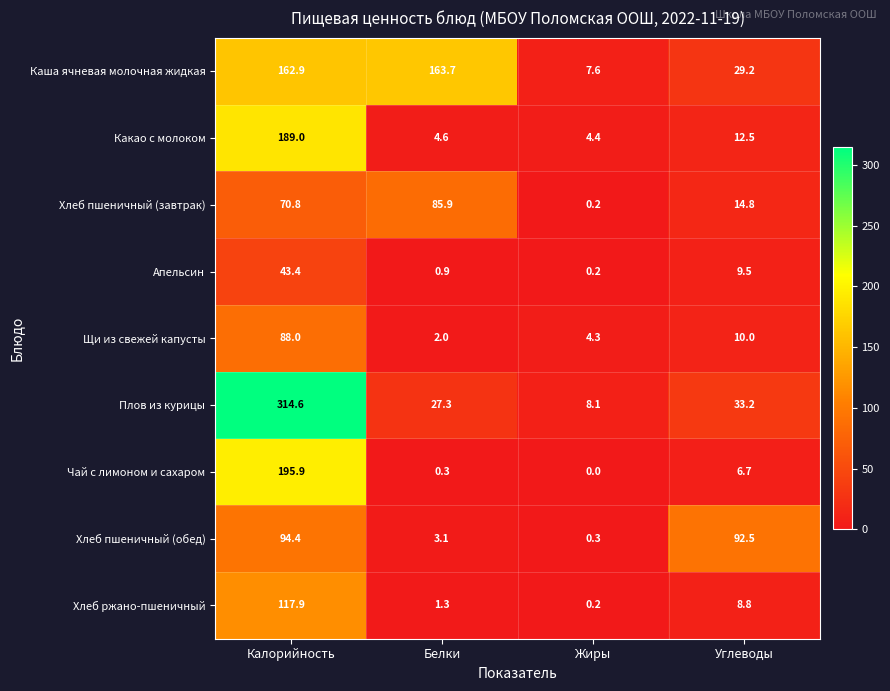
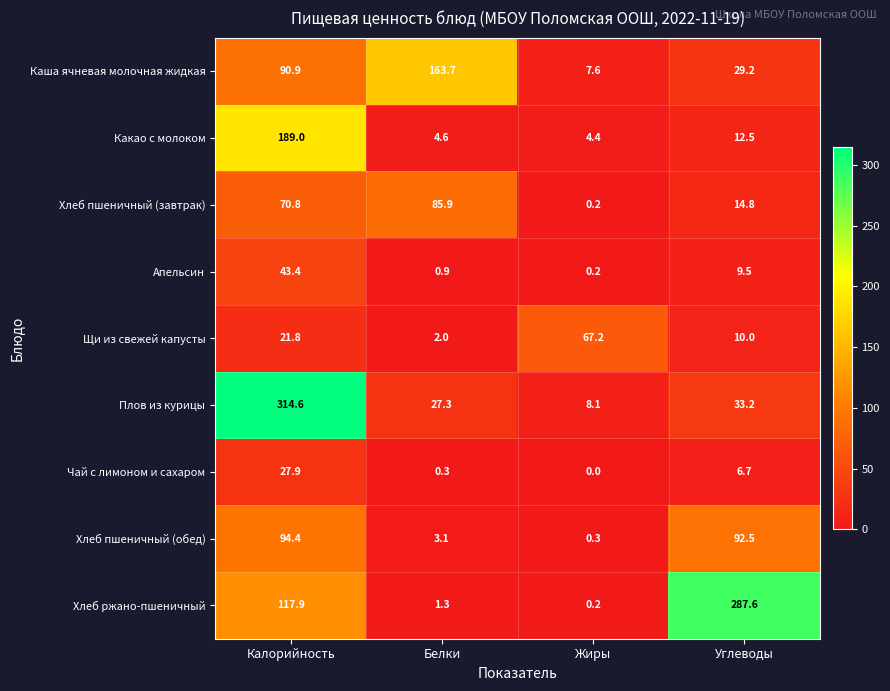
  {
    "Каша ячневая молочная жидкая": {
-     "Калорийность": 162.9,
+     "Калорийность": 90.9,
      "Белки": 163.7,
      "Жиры": 7.6,
      "Углеводы": 29.2
    },
    "Какао с молоком": {
      "Калорийность": 189.0,
      "Белки": 4.6,
      "Жиры": 4.4,
      "Углеводы": 12.5
    },
    "Хлеб пшеничный (завтрак)": {
      "Калорийность": 70.8,
      "Белки": 85.9,
      "Жиры": 0.2,
      "Углеводы": 14.8
    },
    "Апельсин": {
      "Калорийность": 43.4,
      "Белки": 0.9,
      "Жиры": 0.2,
      "Углеводы": 9.5
    },
    "Щи из свежей капусты": {
-     "Калорийность": 88.0,
+     "Калорийность": 21.8,
      "Белки": 2.0,
-     "Жиры": 4.3,
+     "Жиры": 67.2,
      "Углеводы": 10.0
    },
    "Плов из курицы": {
      "Калорийность": 314.6,
      "Белки": 27.3,
      "Жиры": 8.1,
      "Углеводы": 33.2
    },
    "Чай с лимоном и сахаром": {
-     "Калорийность": 195.9,
+     "Калорийность": 27.9,
      "Белки": 0.3,
      "Жиры": 0.0,
      "Углеводы": 6.7
    },
    "Хлеб пшеничный (обед)": {
      "Калорийность": 94.4,
      "Белки": 3.1,
      "Жиры": 0.3,
      "Углеводы": 92.5
    },
    "Хлеб ржано-пшеничный": {
      "Калорийность": 117.9,
      "Белки": 1.3,
      "Жиры": 0.2,
-     "Углеводы": 8.8
+     "Углеводы": 287.6
    }
  }
